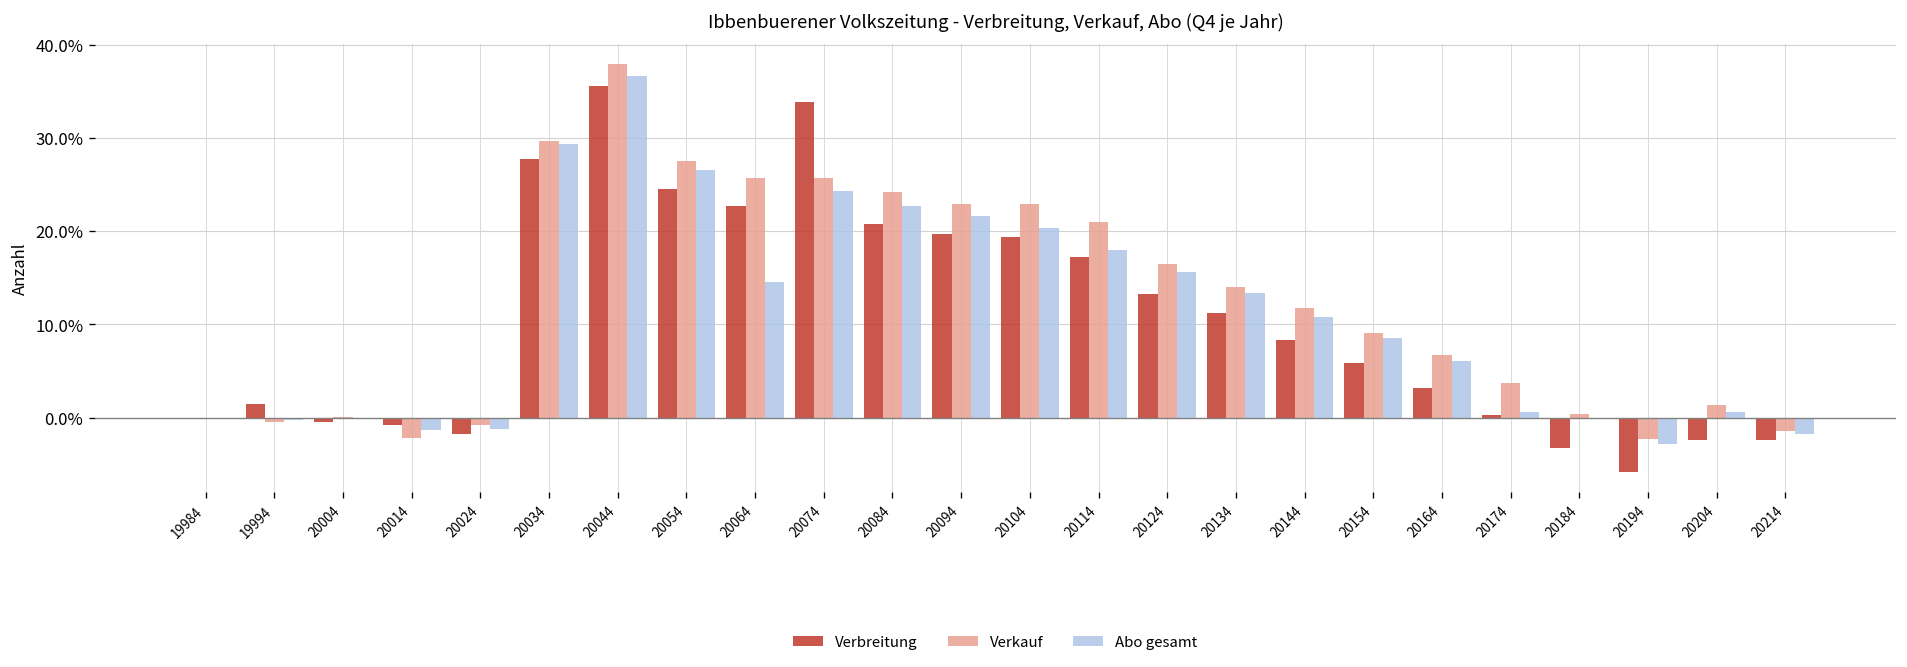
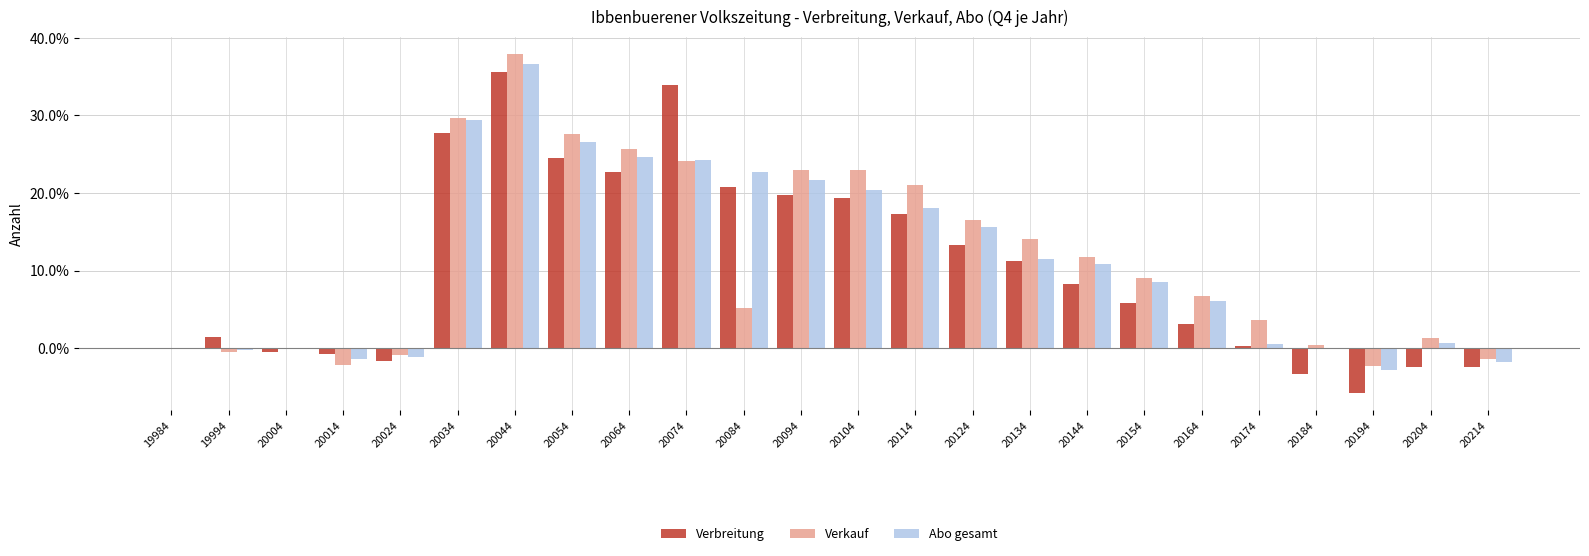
  {
    "Verbreitung": {
      "19984": "0%",
      "19994": "1%",
      "20004": "0%",
      "20014": "-1%",
      "20024": "-2%",
      "20034": "28%",
      "20044": "36%",
      "20054": "25%",
      "20064": "23%",
      "20074": "34%",
      "20084": "21%",
      "20094": "20%",
      "20104": "19%",
      "20114": "17%",
      "20124": "13%",
      "20134": "11%",
      "20144": "8%",
      "20154": "6%",
      "20164": "3%",
      "20184": "-3%",
      "20194": "-6%",
      "20204": "-2%",
      "20214": "-2%"
    },
    "Verkauf": {
      "19984": "0%",
      "19994": "0%",
      "20014": "-2%",
      "20024": "-1%",
      "20034": "30%",
      "20044": "38%",
      "20054": "28%",
      "20064": "26%",
-     "20074": "26%",
-     "20084": "24%",
+     "20074": "24%",
+     "20084": "5%",
      "20094": "23%",
      "20104": "23%",
      "20114": "21%",
      "20124": "17%",
      "20134": "14%",
      "20144": "12%",
      "20154": "9%",
      "20164": "7%",
      "20174": "4%",
      "20184": "0%",
      "20194": "-2%",
      "20204": "1%",
      "20214": "-1%"
    },
    "Abo gesamt": {
      "19984": "0%",
      "20014": "-1%",
      "20024": "-1%",
      "20034": "29%",
      "20044": "37%",
      "20054": "27%",
-     "20064": "15%",
+     "20064": "25%",
      "20074": "24%",
      "20084": "23%",
      "20094": "22%",
      "20104": "20%",
      "20114": "18%",
      "20124": "16%",
-     "20134": "13%",
+     "20134": "12%",
      "20144": "11%",
      "20154": "9%",
      "20164": "6%",
      "20174": "1%",
      "20194": "-3%",
      "20204": "1%",
      "20214": "-2%"
    }
  }
